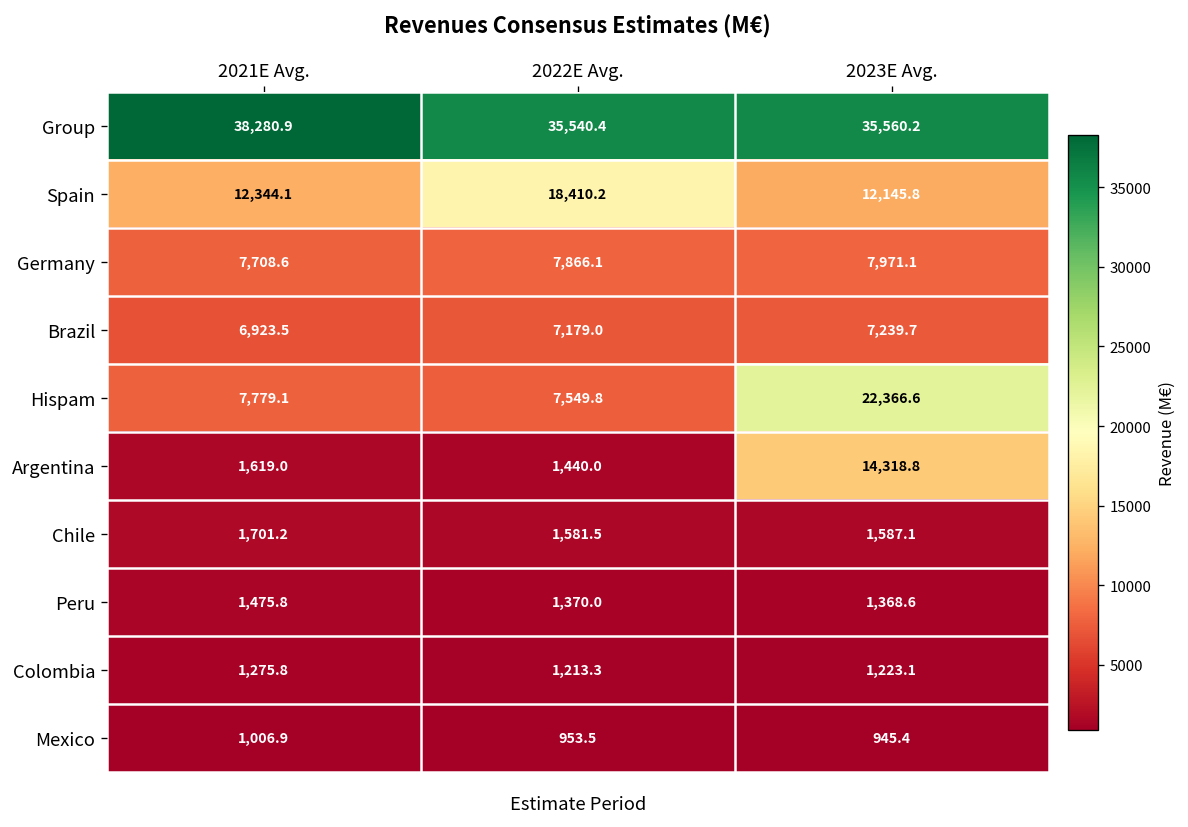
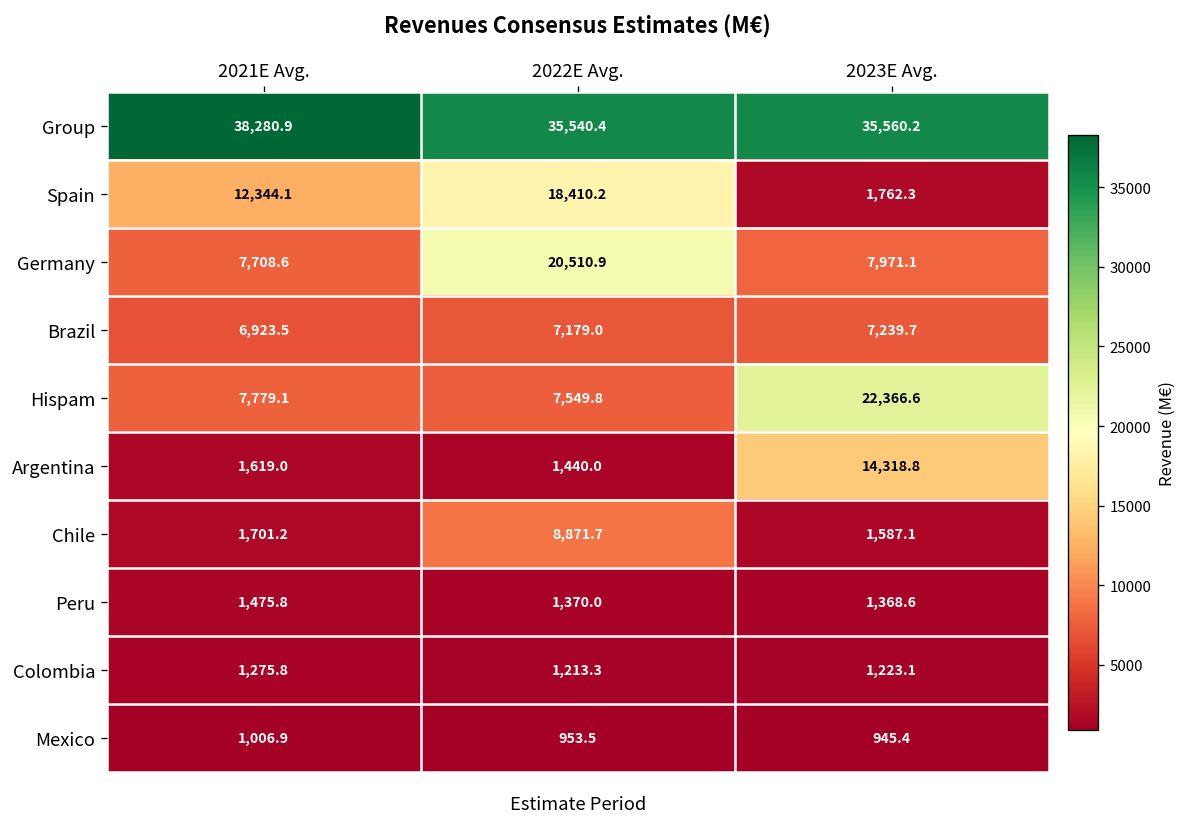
  {
    "Group": {
      "2021E Avg.": "38,280.9",
      "2022E Avg.": "35,540.4",
      "2023E Avg.": "35,560.2"
    },
    "Spain": {
      "2021E Avg.": "12,344.1",
      "2022E Avg.": "18,410.2",
-     "2023E Avg.": "12,145.8"
+     "2023E Avg.": "1,762.3"
    },
    "Germany": {
      "2021E Avg.": "7,708.6",
-     "2022E Avg.": "7,866.1",
+     "2022E Avg.": "20,510.9",
      "2023E Avg.": "7,971.1"
    },
    "Brazil": {
      "2021E Avg.": "6,923.5",
      "2022E Avg.": "7,179.0",
      "2023E Avg.": "7,239.7"
    },
    "Hispam": {
      "2021E Avg.": "7,779.1",
      "2022E Avg.": "7,549.8",
      "2023E Avg.": "22,366.6"
    },
    "Argentina": {
      "2021E Avg.": "1,619.0",
      "2022E Avg.": "1,440.0",
      "2023E Avg.": "14,318.8"
    },
    "Chile": {
      "2021E Avg.": "1,701.2",
-     "2022E Avg.": "1,581.5",
+     "2022E Avg.": "8,871.7",
      "2023E Avg.": "1,587.1"
    },
    "Peru": {
      "2021E Avg.": "1,475.8",
      "2022E Avg.": "1,370.0",
      "2023E Avg.": "1,368.6"
    },
    "Colombia": {
      "2021E Avg.": "1,275.8",
      "2022E Avg.": "1,213.3",
      "2023E Avg.": "1,223.1"
    },
    "Mexico": {
      "2021E Avg.": "1,006.9",
      "2022E Avg.": "953.5",
      "2023E Avg.": "945.4"
    }
  }
